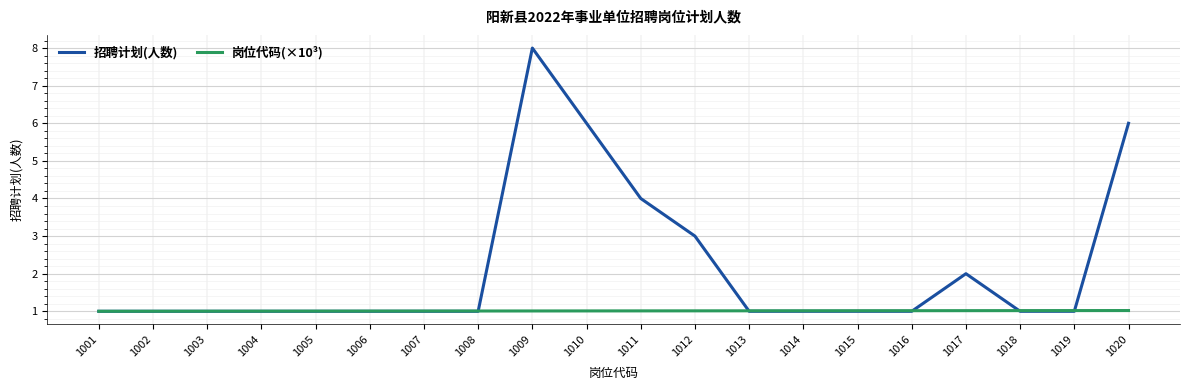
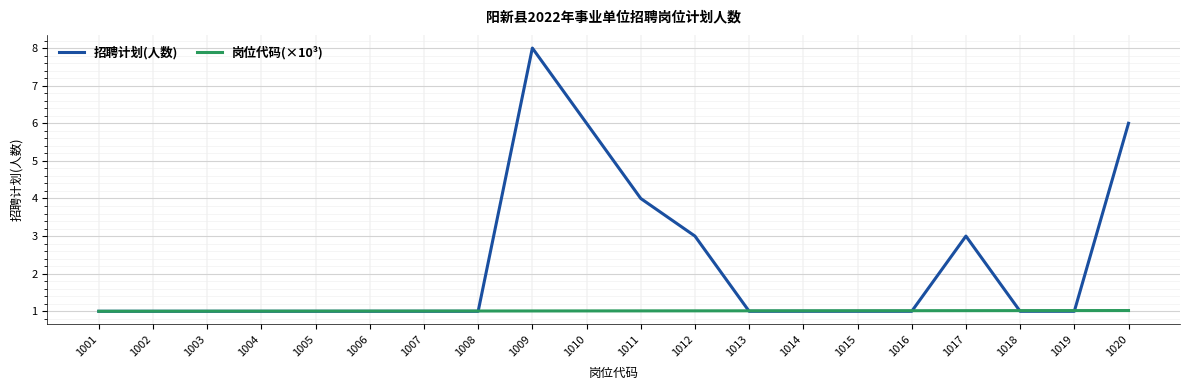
  {
    "招聘计划(人数)": {
      "1009": 8,
      "1010": 6,
      "1011": 4,
      "1012": 3,
-     "1017": 2,
+     "1017": 3,
      "1020": 6
    },
    "岗位代码(×10³)": {
      "1009": 1,
      "1010": 1,
      "1011": 1,
      "1012": 1,
      "1017": 1,
      "1020": 1
    }
  }
